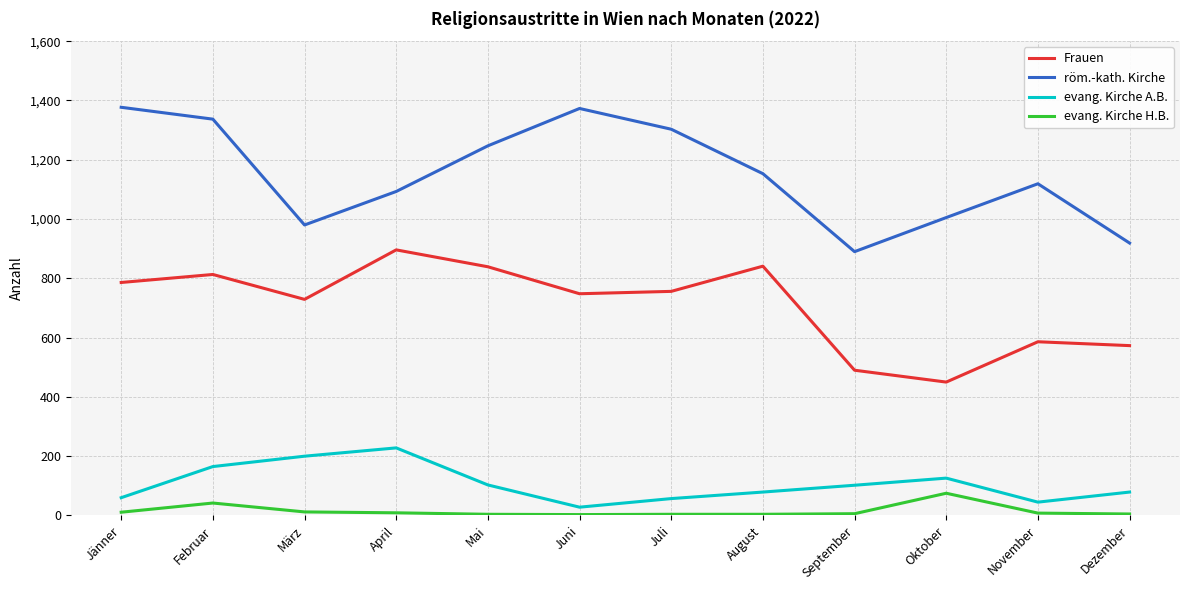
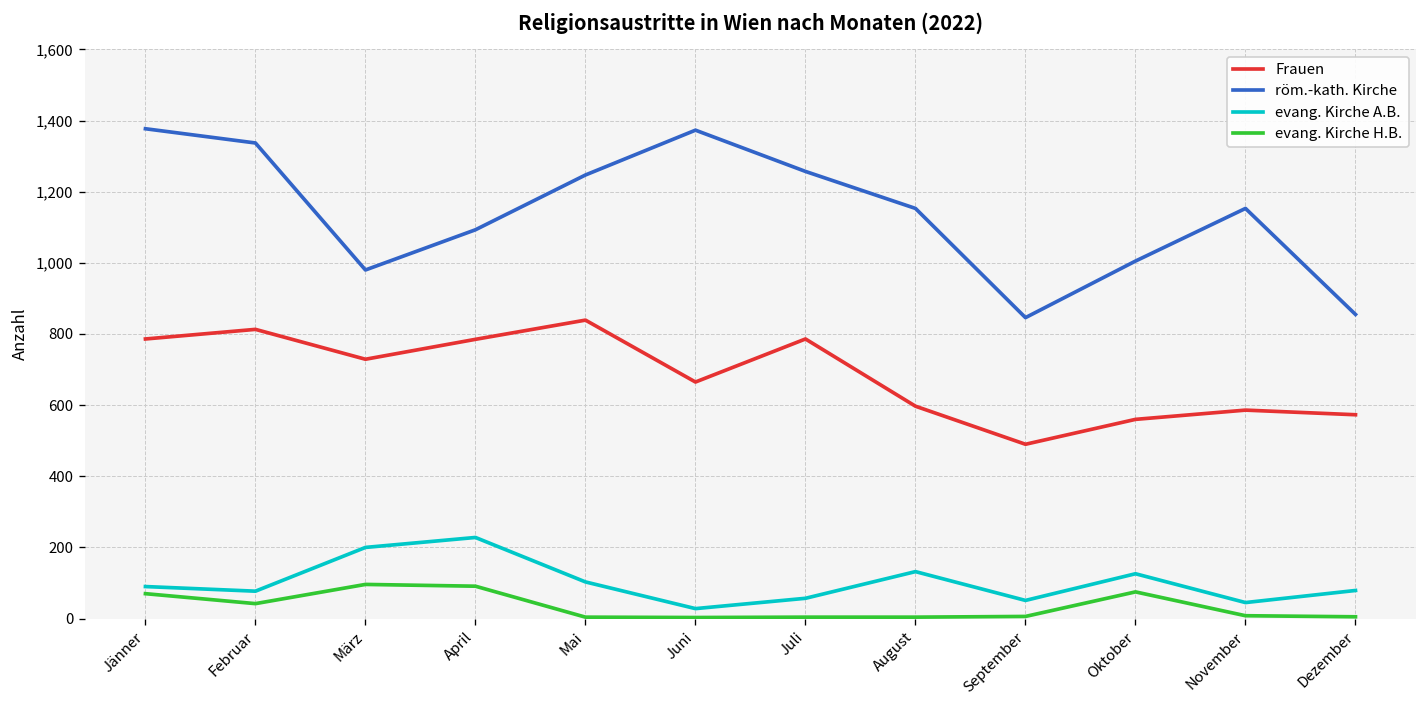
  {
    "Frauen": {
      "Jänner": "790",
      "Februar": "810",
      "März": "730",
-     "April": "900",
+     "April": "790",
      "Mai": "840",
-     "Juni": "750",
-     "Juli": "760",
-     "August": "840",
+     "Juni": "670",
+     "Juli": "790",
+     "August": "600",
      "September": "490",
-     "Oktober": "450",
+     "Oktober": "560",
      "November": "590",
      "Dezember": "570"
    },
    "röm.-kath. Kirche": {
      "Jänner": "1,380",
      "Februar": "1,340",
      "März": "980",
      "April": "1,090",
      "Mai": "1,250",
      "Juni": "1,370",
-     "Juli": "1,300",
+     "Juli": "1,260",
      "August": "1,150",
-     "September": "890",
+     "September": "850",
      "Oktober": "1,010",
-     "November": "1,120",
-     "Dezember": "920"
+     "November": "1,150",
+     "Dezember": "860"
    },
    "evang. Kirche A.B.": {
-     "Jänner": "60",
-     "Februar": "170",
+     "Jänner": "90",
+     "Februar": "80",
      "März": "200",
      "April": "230",
      "Mai": "100",
      "Juni": "30",
      "Juli": "60",
-     "August": "80",
-     "September": "100",
+     "August": "130",
+     "September": "50",
      "Oktober": "130",
      "November": "50",
      "Dezember": "80"
    },
    "evang. Kirche H.B.": {
-     "Jänner": "10",
+     "Jänner": "70",
      "Februar": "40",
-     "März": "10",
-     "April": "10",
+     "März": "100",
+     "April": "90",
      "Mai": "0",
      "Juni": "0",
      "Juli": "0",
      "August": "0",
      "September": "10",
      "Oktober": "80",
      "November": "10",
      "Dezember": "10"
    }
  }
